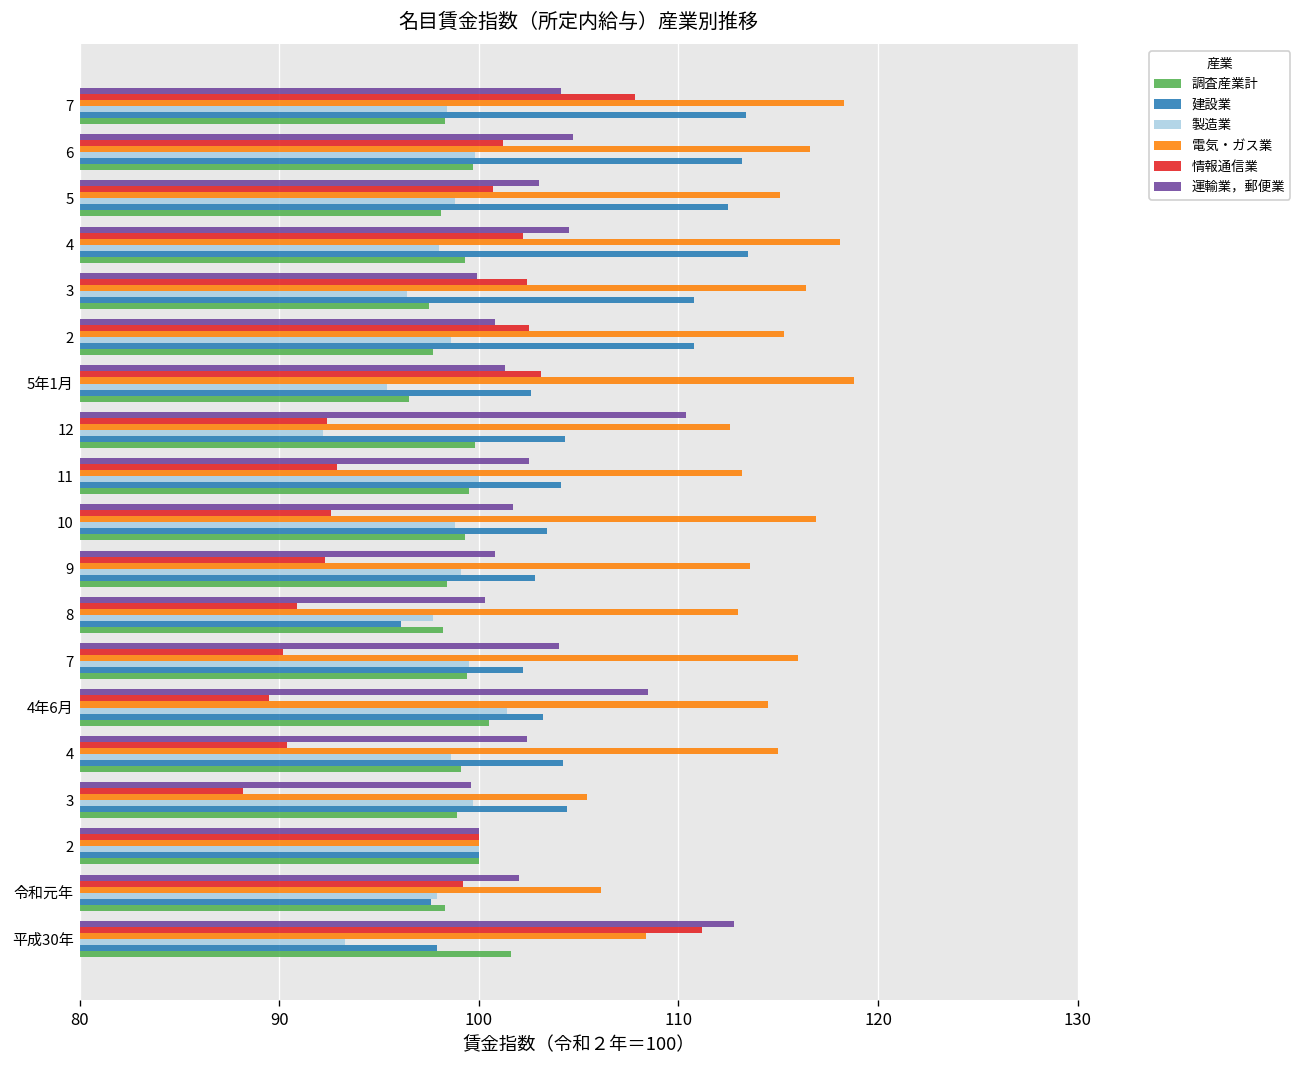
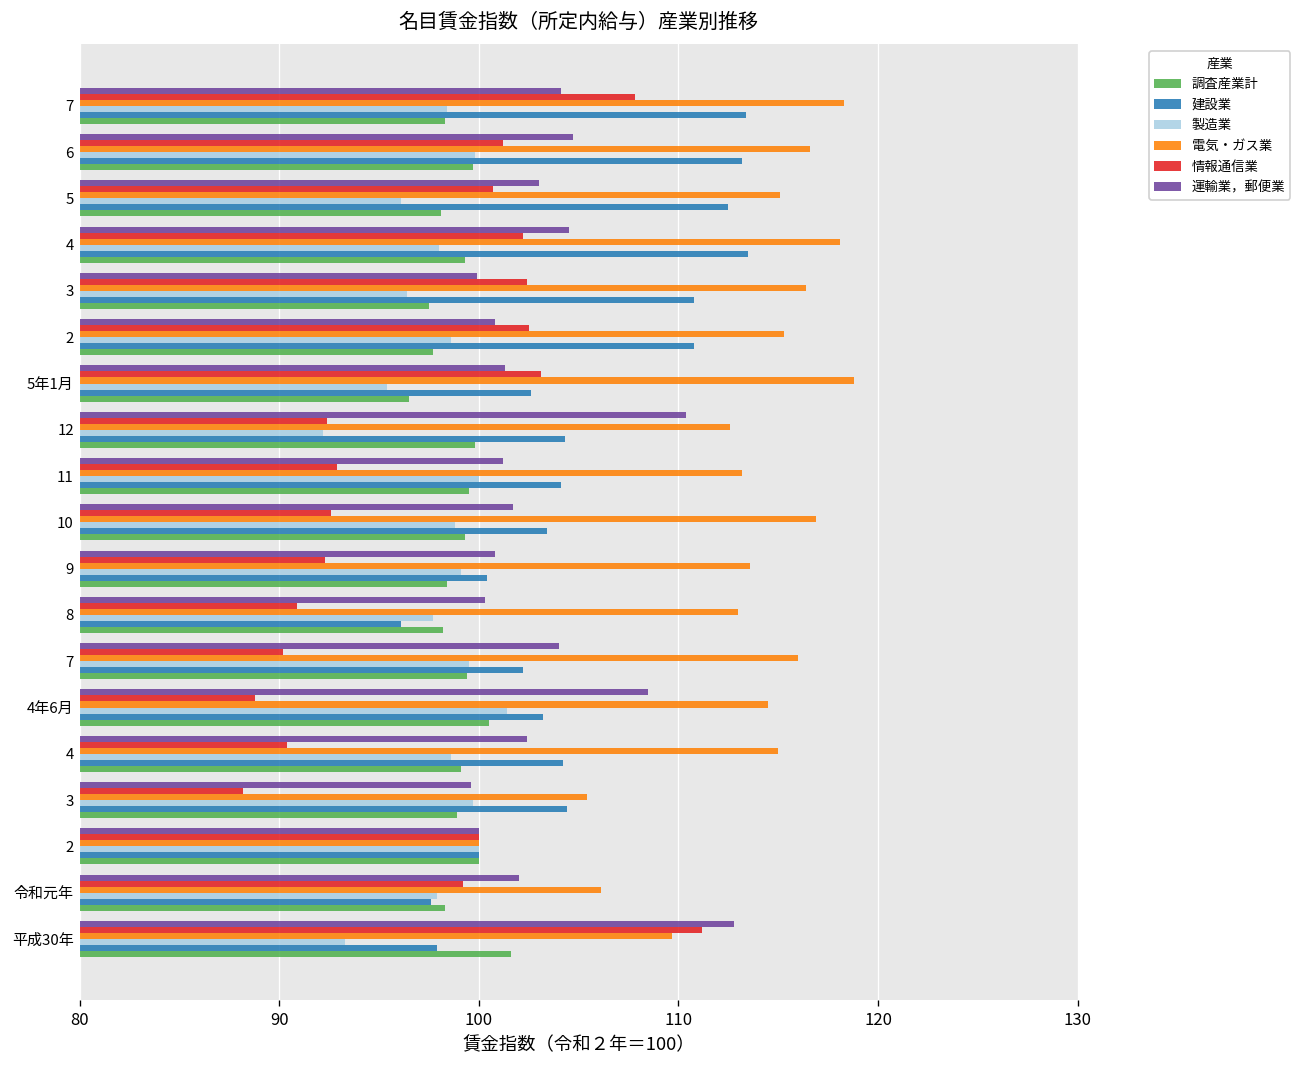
  {
    "調査産業計": {
      "6": 99.7,
      "5": 98.1,
      "5年1月": 96.5,
      "12": 99.8,
      "11": 99.5,
      "10": 99.3,
      "9": 98.4,
      "8": 98.2,
      "4年6月": 100.5,
      "令和元年": 98.3,
      "平成30年": 101.6
    },
    "建設業": {
      "6": 113.2,
      "5": 112.5,
      "5年1月": 102.6,
      "12": 104.3,
      "11": 104.1,
      "10": 103.4,
-     "9": 102.8,
+     "9": 100.4,
      "8": 96.1,
      "4年6月": 103.2,
      "令和元年": 97.6,
      "平成30年": 97.9
    },
    "製造業": {
      "6": 99.8,
-     "5": 98.8,
+     "5": 96.1,
      "5年1月": 95.4,
      "12": 92.2,
      "11": 100.0,
      "10": 98.8,
      "9": 99.1,
      "8": 97.7,
      "4年6月": 101.4,
      "令和元年": 97.9,
      "平成30年": 93.3
    },
    "電気・ガス業": {
      "6": 116.6,
      "5": 115.1,
      "5年1月": 118.8,
      "12": 112.6,
      "11": 113.2,
      "10": 116.9,
      "9": 113.6,
      "8": 113.0,
      "4年6月": 114.5,
      "令和元年": 106.1,
-     "平成30年": 108.4
+     "平成30年": 109.7
    },
    "情報通信業": {
      "6": 101.2,
      "5": 100.7,
      "5年1月": 103.1,
      "12": 92.4,
      "11": 92.9,
      "10": 92.6,
      "9": 92.3,
      "8": 90.9,
-     "4年6月": 89.5,
+     "4年6月": 88.8,
      "令和元年": 99.2,
      "平成30年": 111.2
    },
    "運輸業，郵便業": {
      "6": 104.7,
      "5": 103.0,
      "5年1月": 101.3,
      "12": 110.4,
-     "11": 102.5,
+     "11": 101.2,
      "10": 101.7,
      "9": 100.8,
      "8": 100.3,
      "4年6月": 108.5,
      "令和元年": 102.0,
      "平成30年": 112.8
    }
  }
